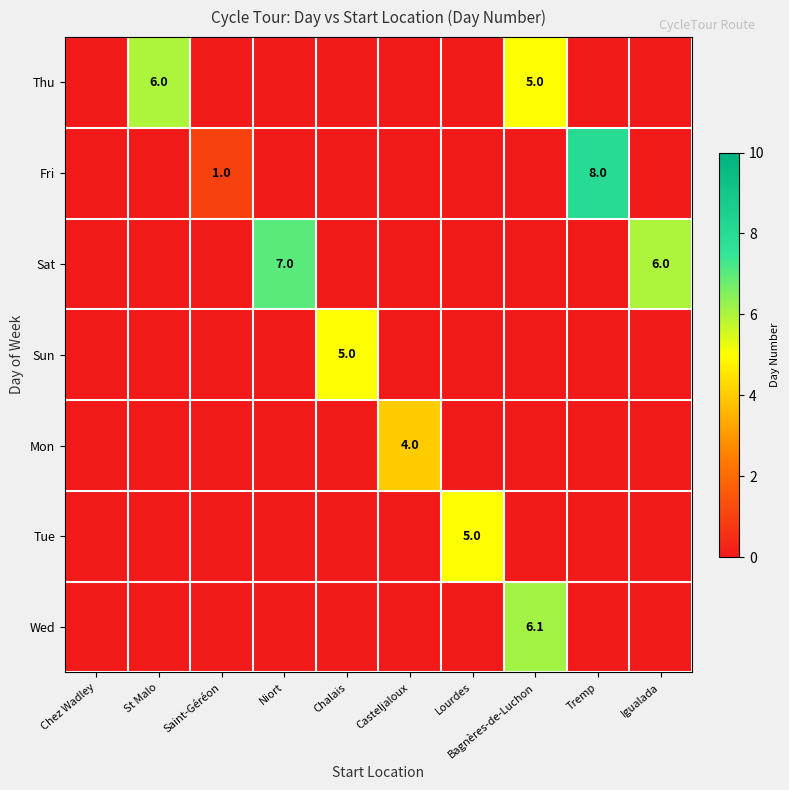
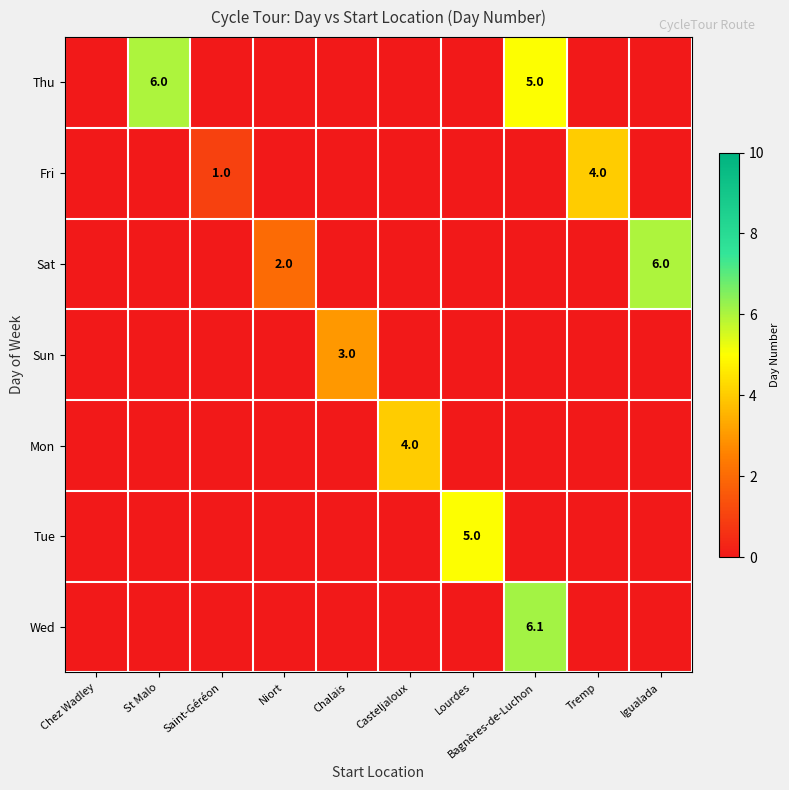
  {
    "Thu": {
      "St Malo": 6.0,
      "Bagnères-de-Luchon": 5.0
    },
    "Fri": {
      "Saint-Géréon": 1.0,
-     "Tremp": 8.0
+     "Tremp": 4.0
    },
    "Sat": {
-     "Niort": 7.0,
+     "Niort": 2.0,
      "Igualada": 6.0
    },
    "Sun": {
-     "Chalais": 5.0
+     "Chalais": 3.0
    },
    "Mon": {
      "Casteljaloux": 4.0
    },
    "Tue": {
      "Lourdes": 5.0
    },
    "Wed": {
      "Bagnères-de-Luchon": 6.1
    }
  }
